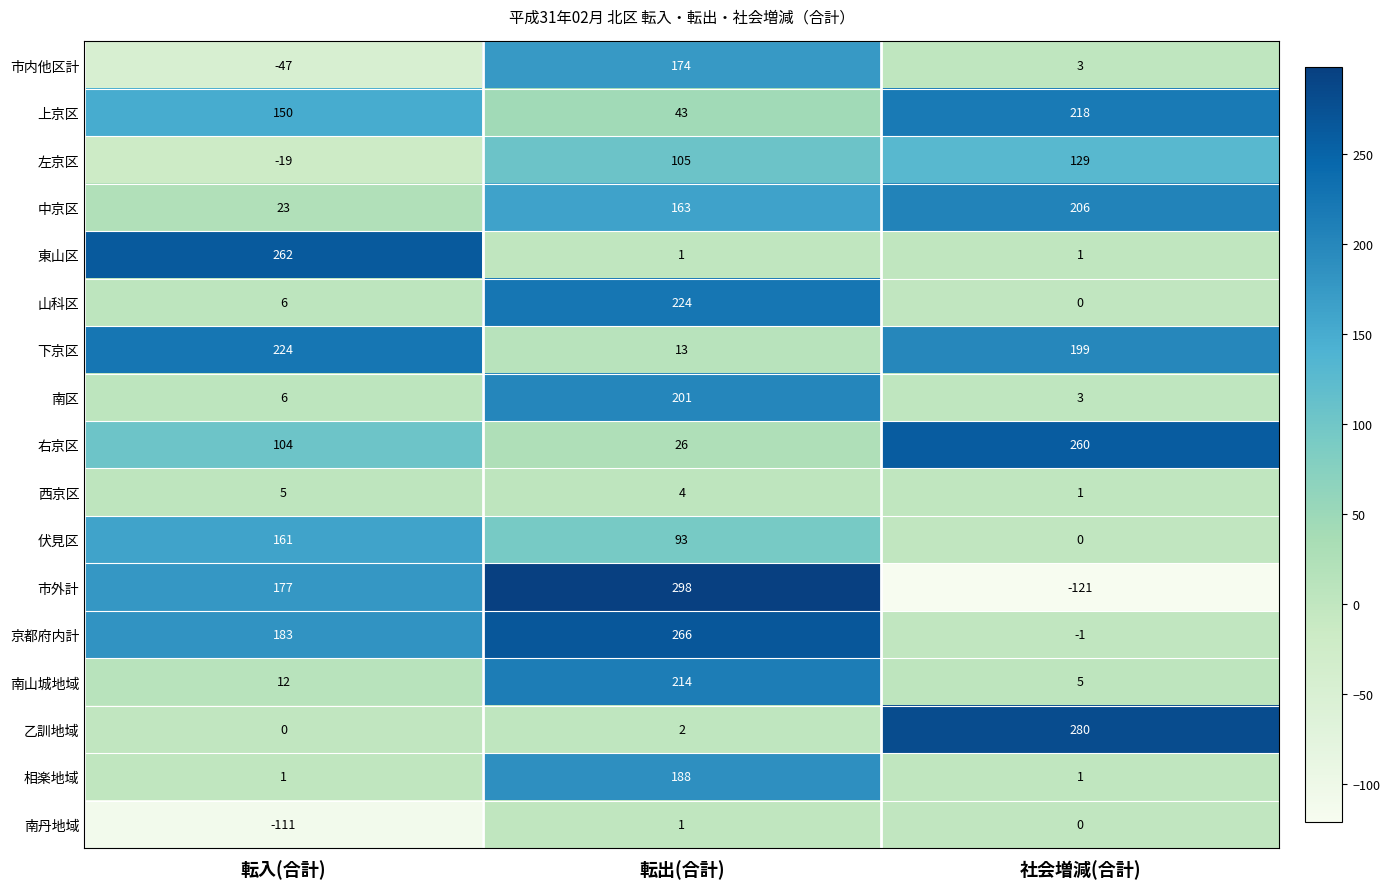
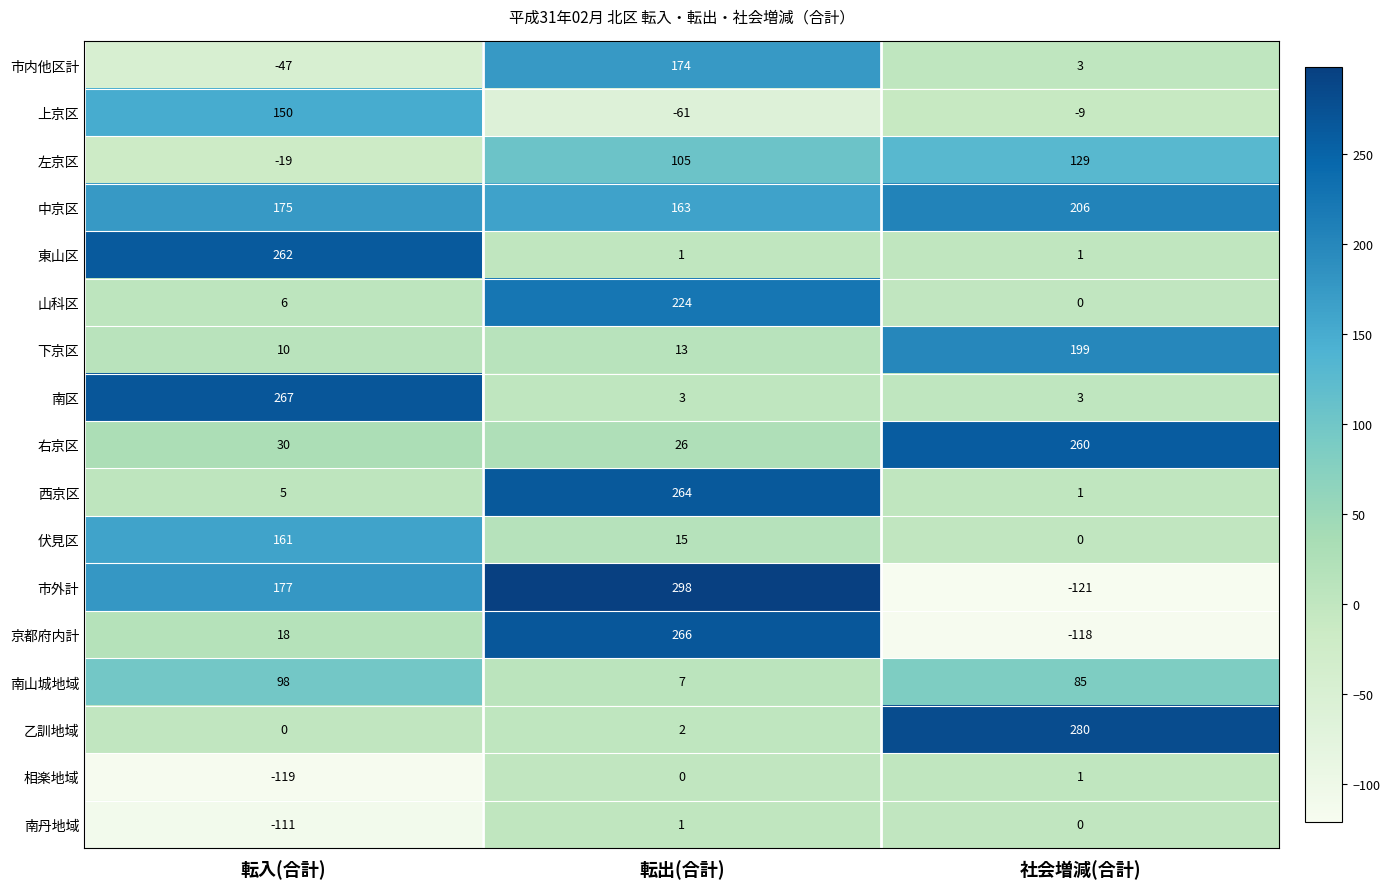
  {
    "市内他区計": {
      "転入(合計)": -47,
      "転出(合計)": 174,
      "社会増減(合計)": 3
    },
    "上京区": {
      "転入(合計)": 150,
-     "転出(合計)": 43,
-     "社会増減(合計)": 218
+     "転出(合計)": -61,
+     "社会増減(合計)": -9
    },
    "左京区": {
      "転入(合計)": -19,
      "転出(合計)": 105,
      "社会増減(合計)": 129
    },
    "中京区": {
-     "転入(合計)": 23,
+     "転入(合計)": 175,
      "転出(合計)": 163,
      "社会増減(合計)": 206
    },
    "東山区": {
      "転入(合計)": 262,
      "転出(合計)": 1,
      "社会増減(合計)": 1
    },
    "山科区": {
      "転入(合計)": 6,
      "転出(合計)": 224,
      "社会増減(合計)": 0
    },
    "下京区": {
-     "転入(合計)": 224,
+     "転入(合計)": 10,
      "転出(合計)": 13,
      "社会増減(合計)": 199
    },
    "南区": {
-     "転入(合計)": 6,
-     "転出(合計)": 201,
+     "転入(合計)": 267,
+     "転出(合計)": 3,
      "社会増減(合計)": 3
    },
    "右京区": {
-     "転入(合計)": 104,
+     "転入(合計)": 30,
      "転出(合計)": 26,
      "社会増減(合計)": 260
    },
    "西京区": {
      "転入(合計)": 5,
-     "転出(合計)": 4,
+     "転出(合計)": 264,
      "社会増減(合計)": 1
    },
    "伏見区": {
      "転入(合計)": 161,
-     "転出(合計)": 93,
+     "転出(合計)": 15,
      "社会増減(合計)": 0
    },
    "市外計": {
      "転入(合計)": 177,
      "転出(合計)": 298,
      "社会増減(合計)": -121
    },
    "京都府内計": {
-     "転入(合計)": 183,
+     "転入(合計)": 18,
      "転出(合計)": 266,
-     "社会増減(合計)": -1
+     "社会増減(合計)": -118
    },
    "南山城地域": {
-     "転入(合計)": 12,
-     "転出(合計)": 214,
-     "社会増減(合計)": 5
+     "転入(合計)": 98,
+     "転出(合計)": 7,
+     "社会増減(合計)": 85
    },
    "乙訓地域": {
      "転入(合計)": 0,
      "転出(合計)": 2,
      "社会増減(合計)": 280
    },
    "相楽地域": {
-     "転入(合計)": 1,
-     "転出(合計)": 188,
+     "転入(合計)": -119,
+     "転出(合計)": 0,
      "社会増減(合計)": 1
    },
    "南丹地域": {
      "転入(合計)": -111,
      "転出(合計)": 1,
      "社会増減(合計)": 0
    }
  }
